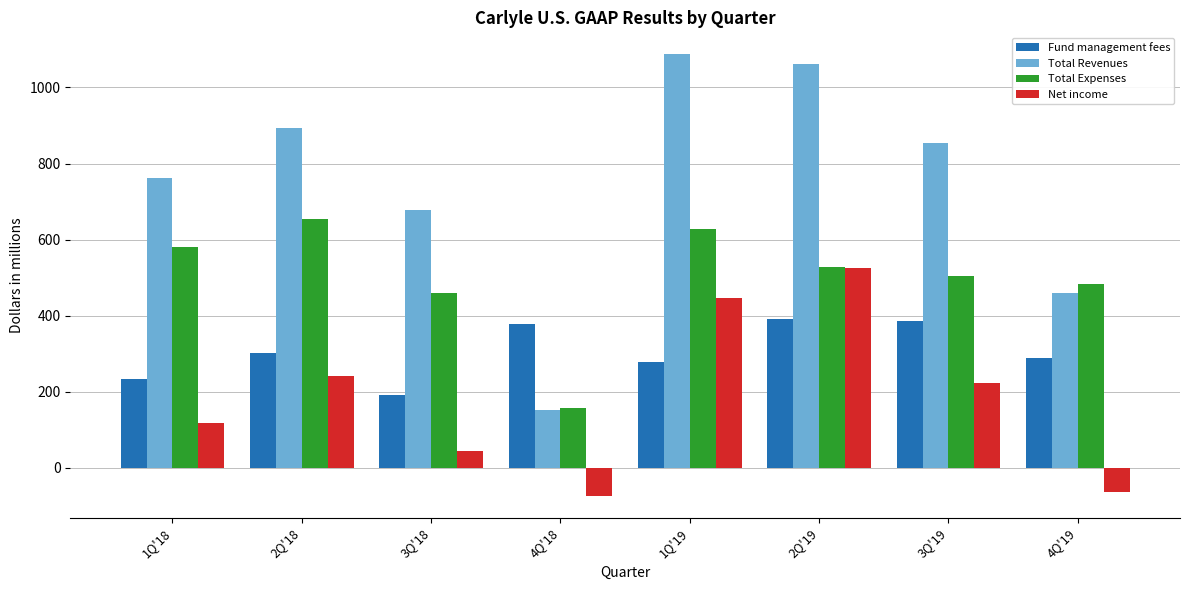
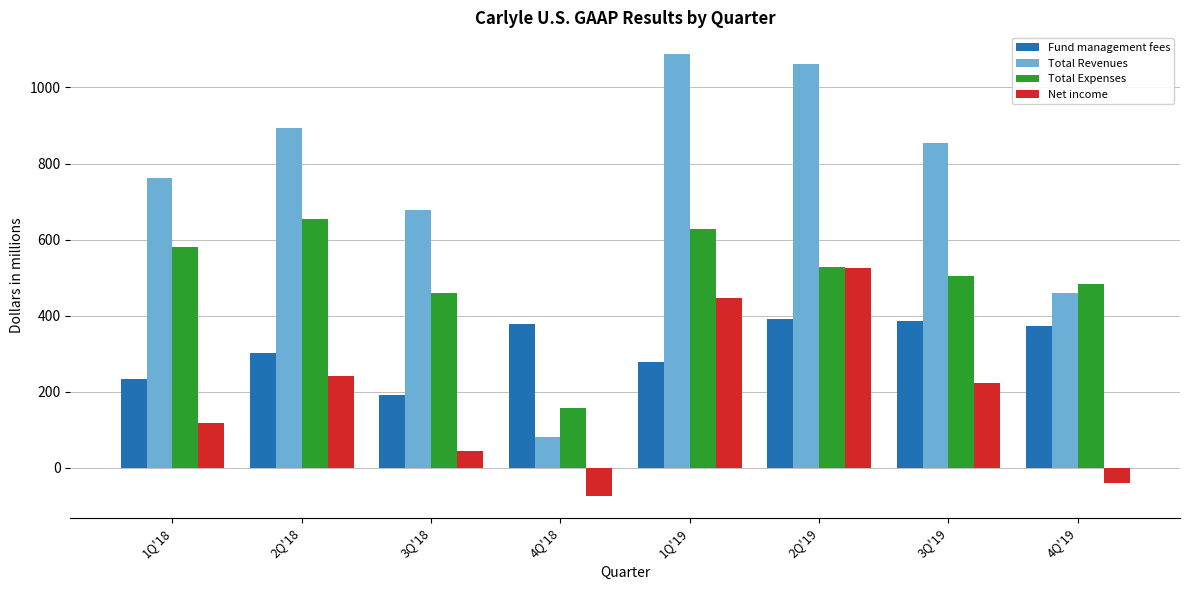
  {
    "Fund management fees": {
      "1Q'18": 230,
      "2Q'18": 300,
      "3Q'18": 190,
      "4Q'18": 380,
      "1Q'19": 280,
      "2Q'19": 390,
      "3Q'19": 390,
-     "4Q'19": 290
+     "4Q'19": 370
    },
    "Total Revenues": {
      "1Q'18": 760,
      "2Q'18": 890,
      "3Q'18": 680,
-     "4Q'18": 150,
+     "4Q'18": 80,
      "1Q'19": 1090,
      "2Q'19": 1060,
      "3Q'19": 850,
      "4Q'19": 460
    },
    "Total Expenses": {
      "1Q'18": 580,
      "2Q'18": 650,
      "3Q'18": 460,
      "4Q'18": 160,
      "1Q'19": 630,
      "2Q'19": 530,
      "3Q'19": 510,
      "4Q'19": 480
    },
    "Net income": {
      "1Q'18": 120,
      "2Q'18": 240,
      "3Q'18": 40,
      "4Q'18": -70,
      "1Q'19": 450,
      "2Q'19": 530,
      "3Q'19": 220,
-     "4Q'19": -60
+     "4Q'19": -40
    }
  }
